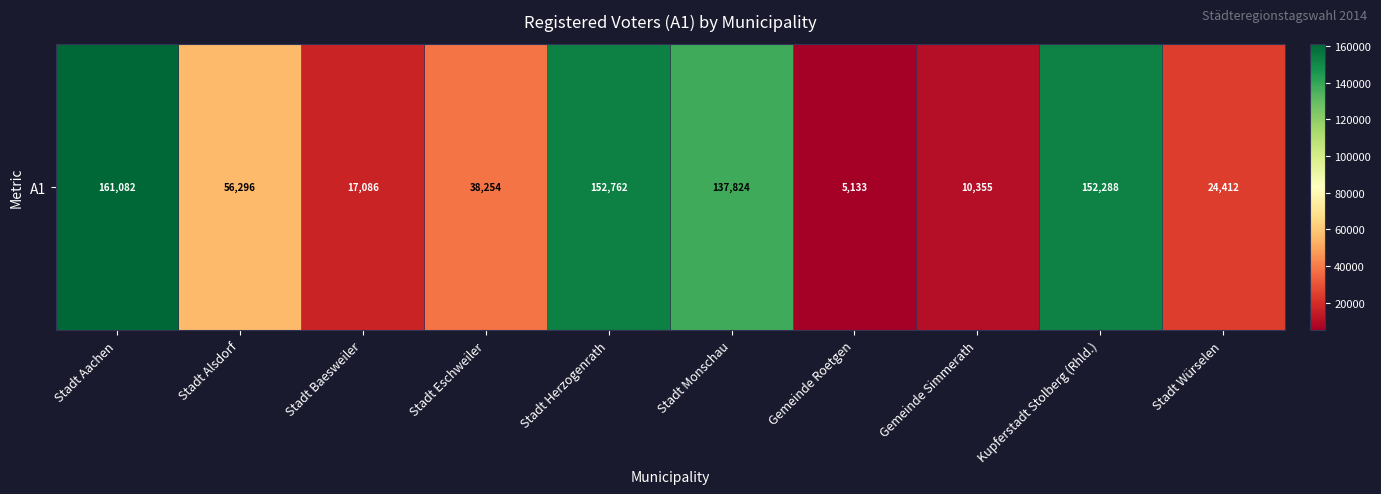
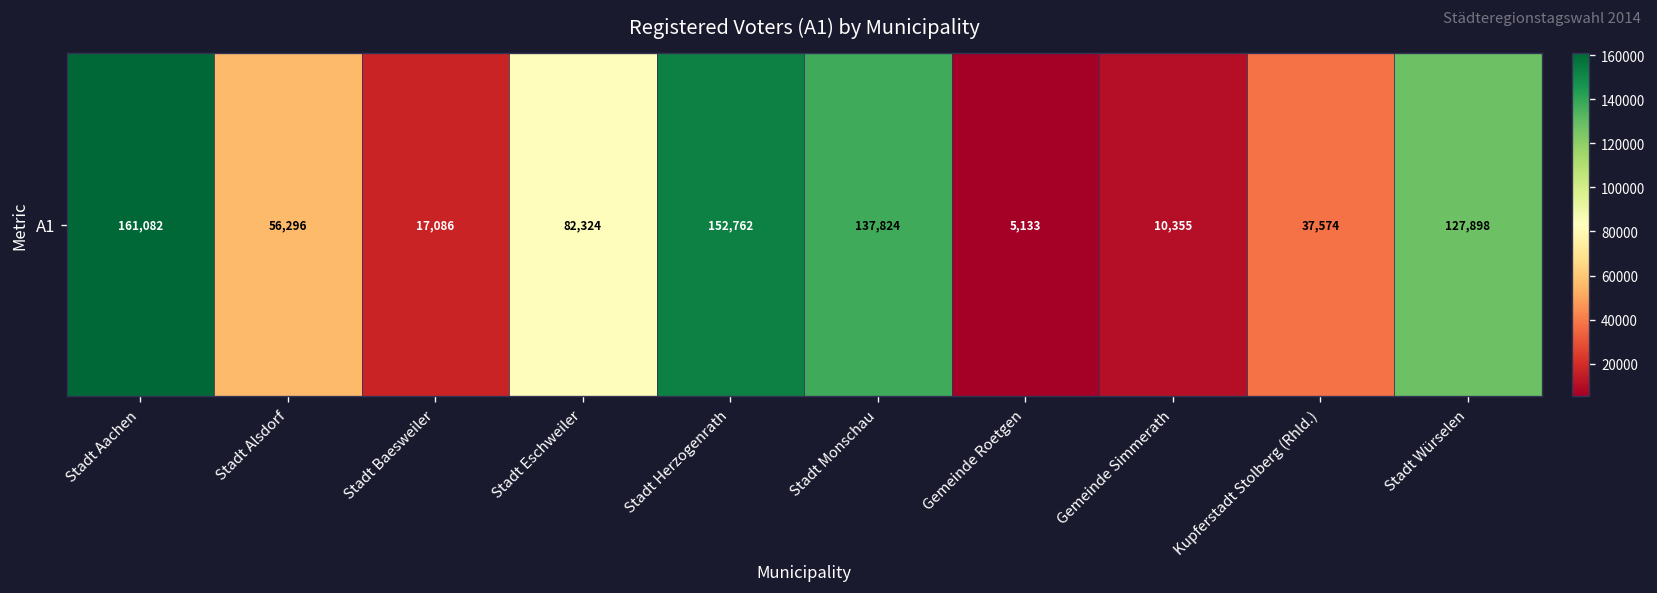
  {
    "A1": {
      "Stadt Aachen": "161,082",
      "Stadt Alsdorf": "56,296",
      "Stadt Baesweiler": "17,086",
-     "Stadt Eschweiler": "38,254",
+     "Stadt Eschweiler": "82,324",
      "Stadt Herzogenrath": "152,762",
      "Stadt Monschau": "137,824",
      "Gemeinde Roetgen": "5,133",
      "Gemeinde Simmerath": "10,355",
-     "Kupferstadt Stolberg (Rhld.)": "152,288",
-     "Stadt Würselen": "24,412"
+     "Kupferstadt Stolberg (Rhld.)": "37,574",
+     "Stadt Würselen": "127,898"
    }
  }
